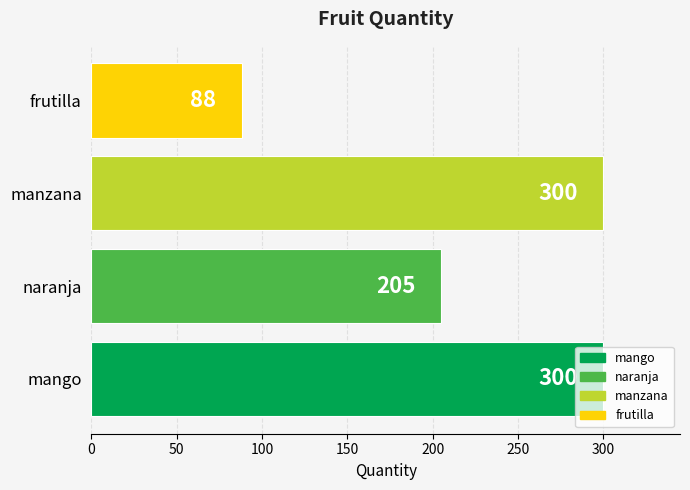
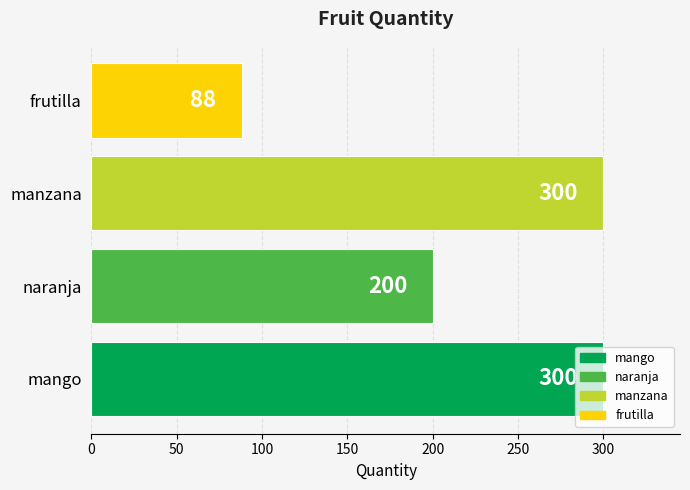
  {
    "frutilla": 88,
    "manzana": 300,
-   "naranja": 205
+   "naranja": 200
  }
